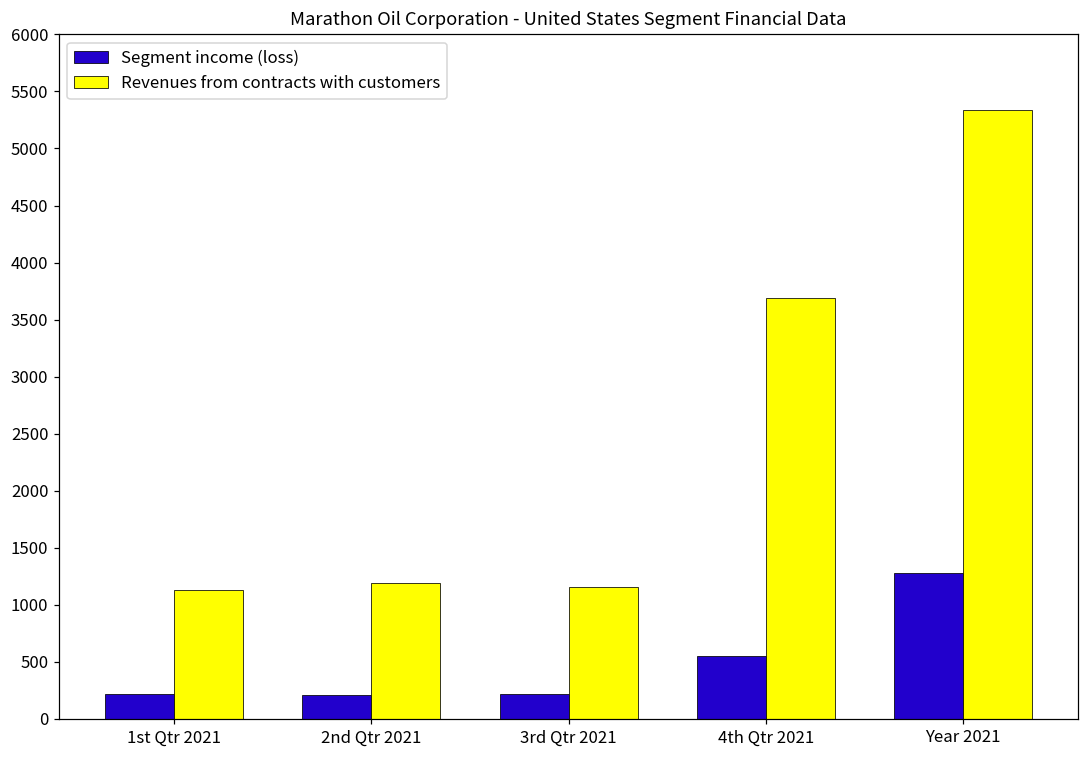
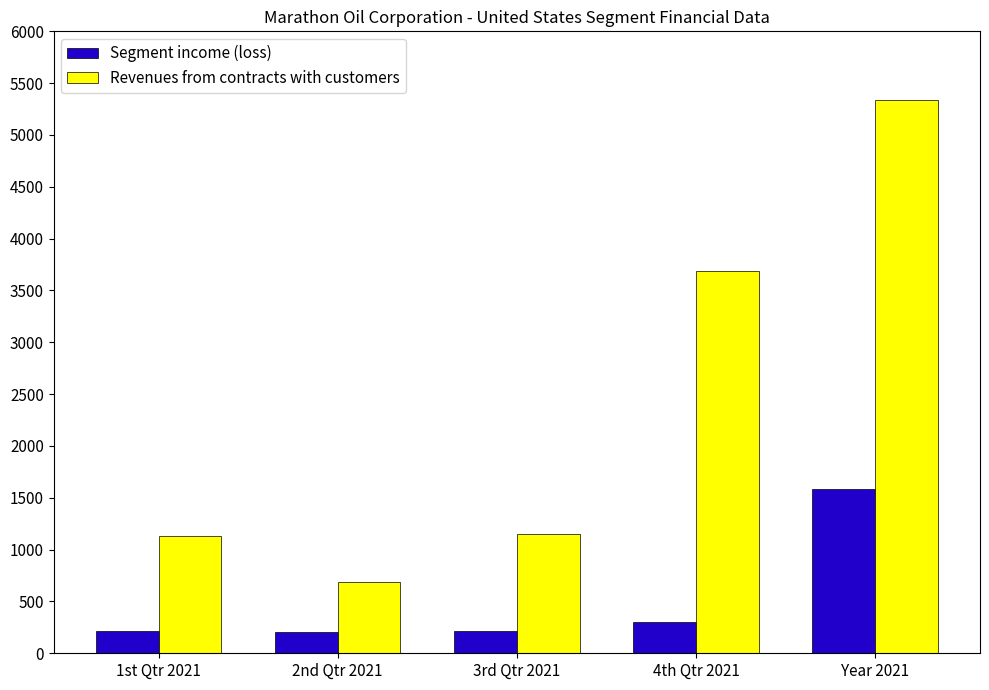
  {
    "Segment income (loss)": {
      "1st Qtr 2021": 210,
      "2nd Qtr 2021": 210,
      "3rd Qtr 2021": 210,
-     "4th Qtr 2021": 550,
-     "Year 2021": 1280
+     "4th Qtr 2021": 300,
+     "Year 2021": 1580
    },
    "Revenues from contracts with customers": {
      "1st Qtr 2021": 1130,
-     "2nd Qtr 2021": 1190,
+     "2nd Qtr 2021": 690,
      "3rd Qtr 2021": 1150,
      "4th Qtr 2021": 3690,
      "Year 2021": 5330
    }
  }
